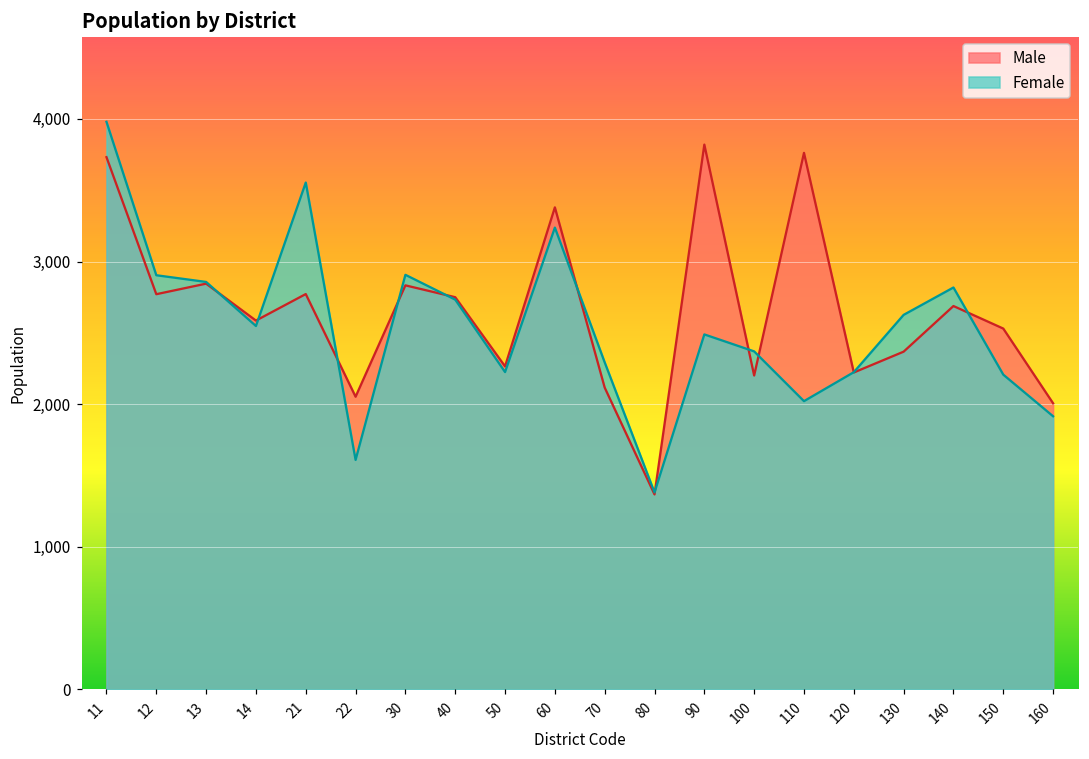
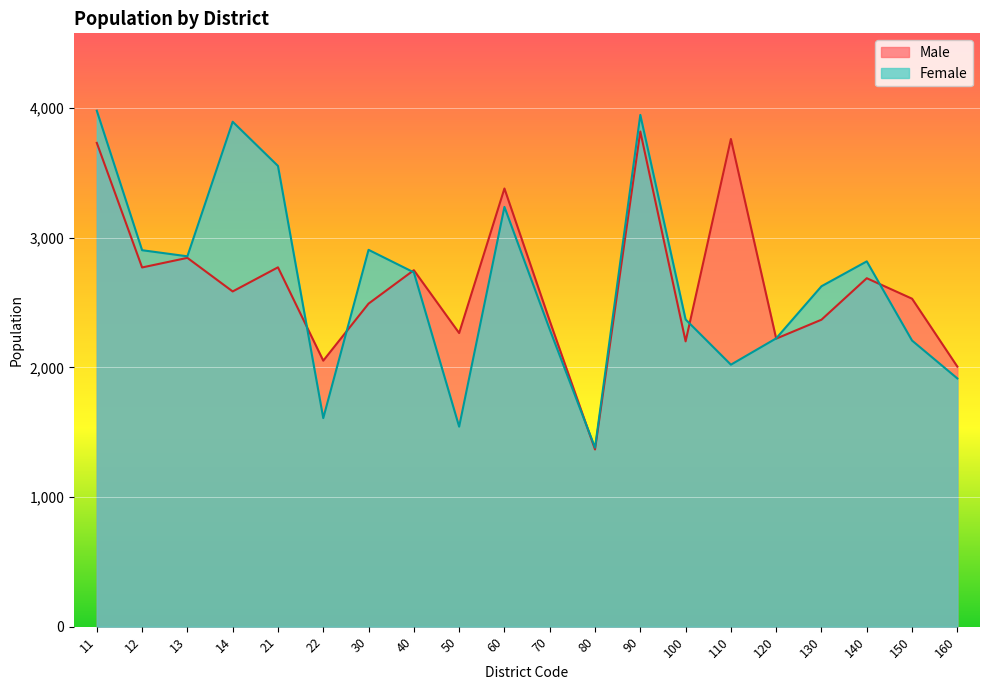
  {
    "Male": {
      "11": "3,730",
      "12": "2,770",
      "14": "2,590",
      "21": "2,770",
      "22": "2,050",
-     "30": "2,830",
+     "30": "2,490",
      "50": "2,270",
      "60": "3,380",
-     "70": "2,120",
+     "70": "2,360",
      "90": "3,820",
      "100": "2,200",
      "110": "3,760",
      "130": "2,370",
      "140": "2,690",
      "150": "2,530",
      "160": "2,010"
    },
    "Female": {
      "11": "3,980",
      "12": "2,900",
-     "14": "2,550",
+     "14": "3,900",
      "21": "3,550",
      "22": "1,610",
      "30": "2,910",
-     "50": "2,230",
+     "50": "1,540",
      "60": "3,240",
      "70": "2,290",
-     "90": "2,490",
+     "90": "3,950",
      "100": "2,370",
      "110": "2,020",
      "130": "2,630",
      "140": "2,820",
      "150": "2,210",
      "160": "1,920"
    }
  }
